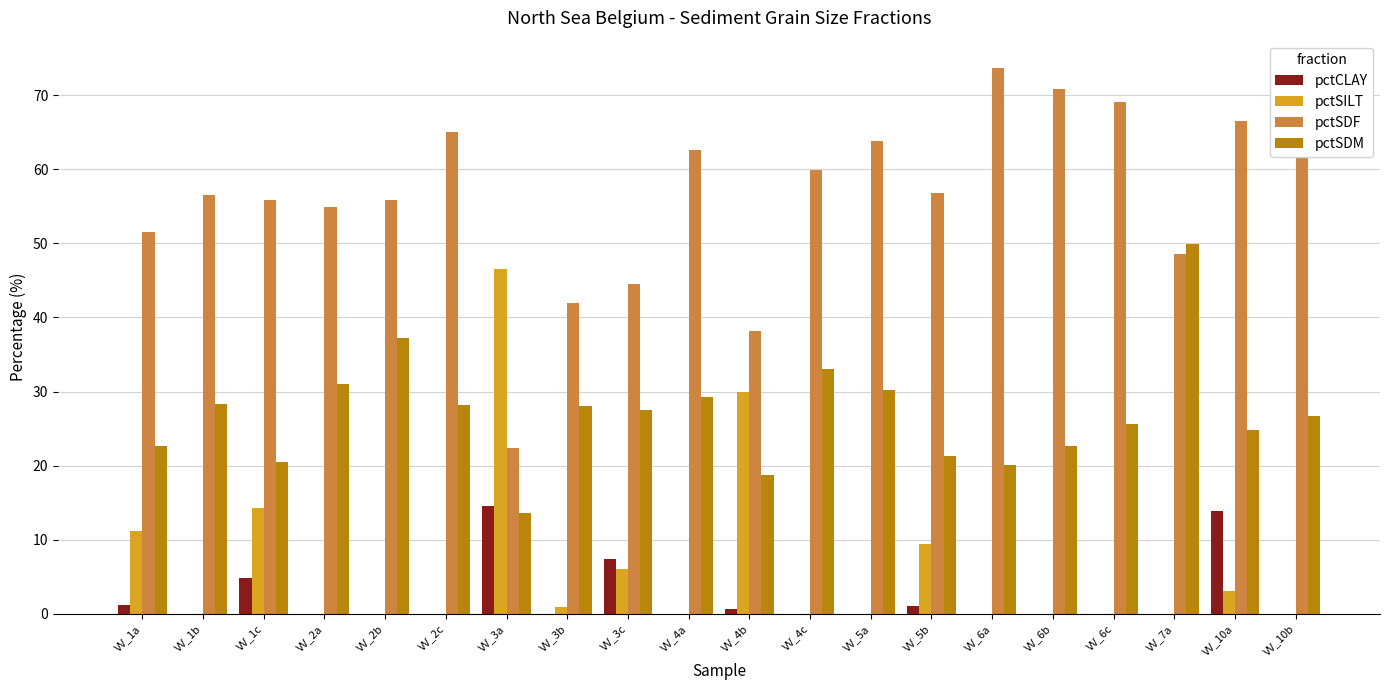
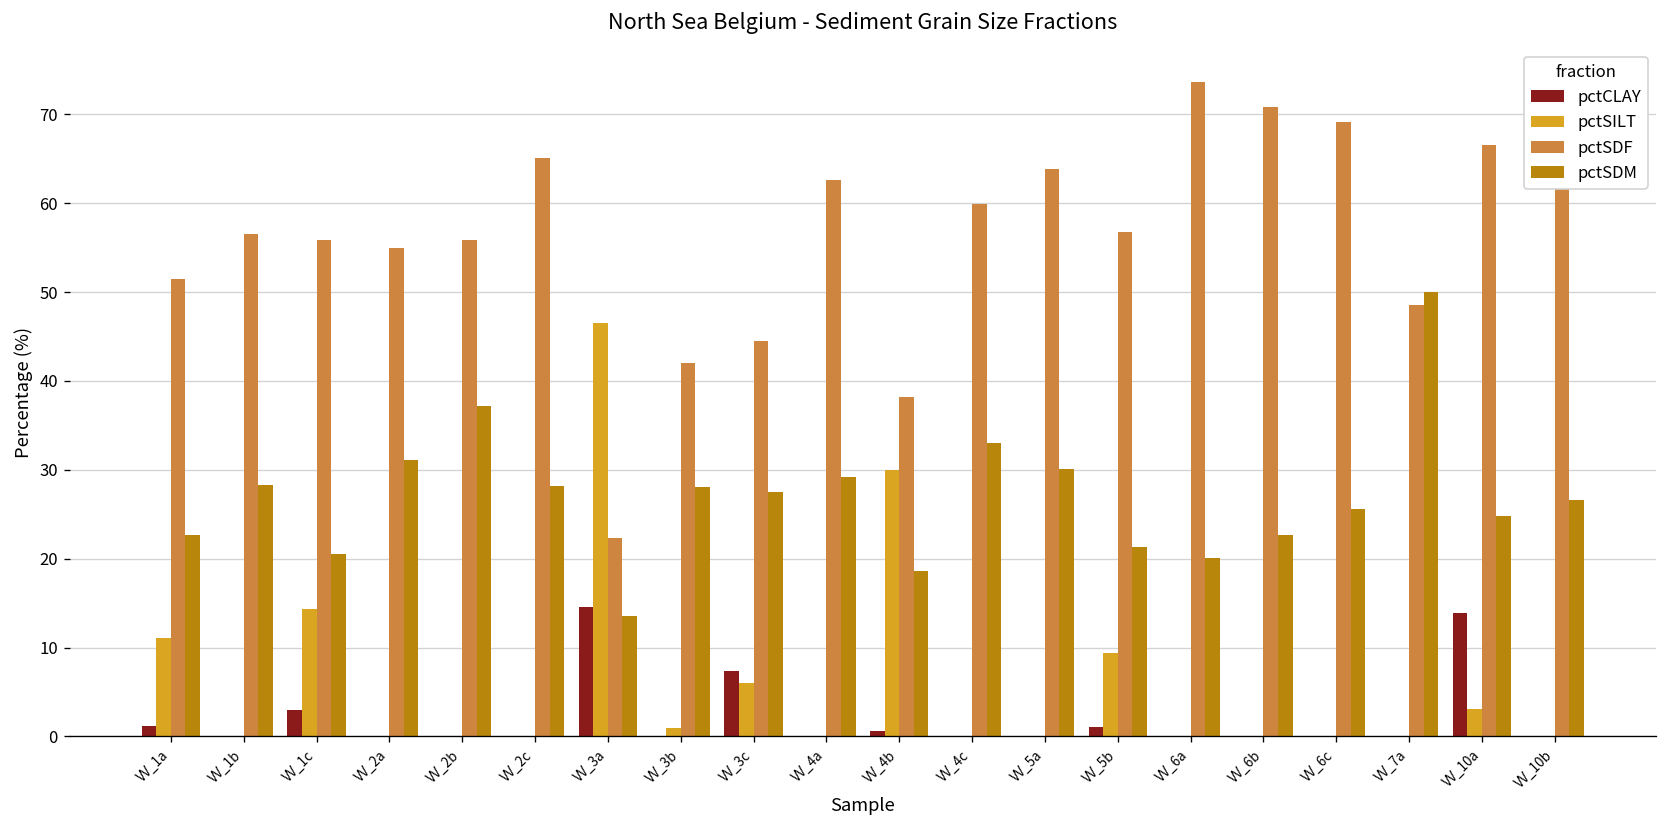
  {
    "pctCLAY": {
      "VV_1a": 1,
      "VV_1b": 0,
-     "VV_1c": 5,
+     "VV_1c": 3,
      "VV_2a": 0,
      "VV_2b": 0,
      "VV_2c": 0,
      "VV_3a": 15,
      "VV_3b": 0,
      "VV_3c": 7,
      "VV_4a": 0,
      "VV_4b": 1,
      "VV_4c": 0,
      "VV_5a": 0,
      "VV_5b": 1,
      "VV_6a": 0,
      "VV_6b": 0,
      "VV_6c": 0,
      "VV_7a": 0,
      "VV_10a": 14,
      "VV_10b": 0
    }
  }
